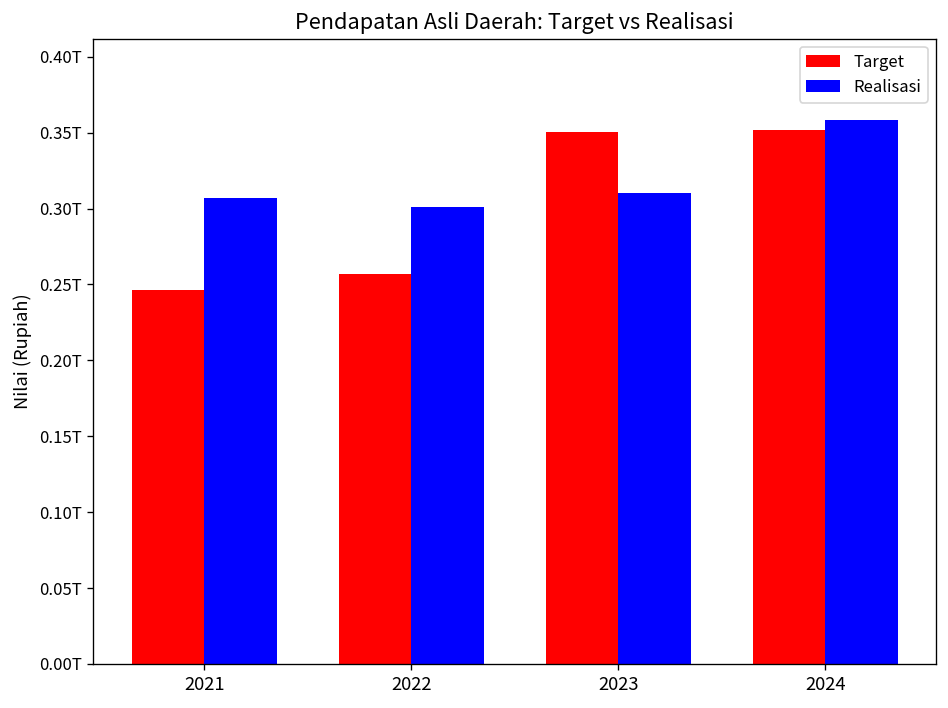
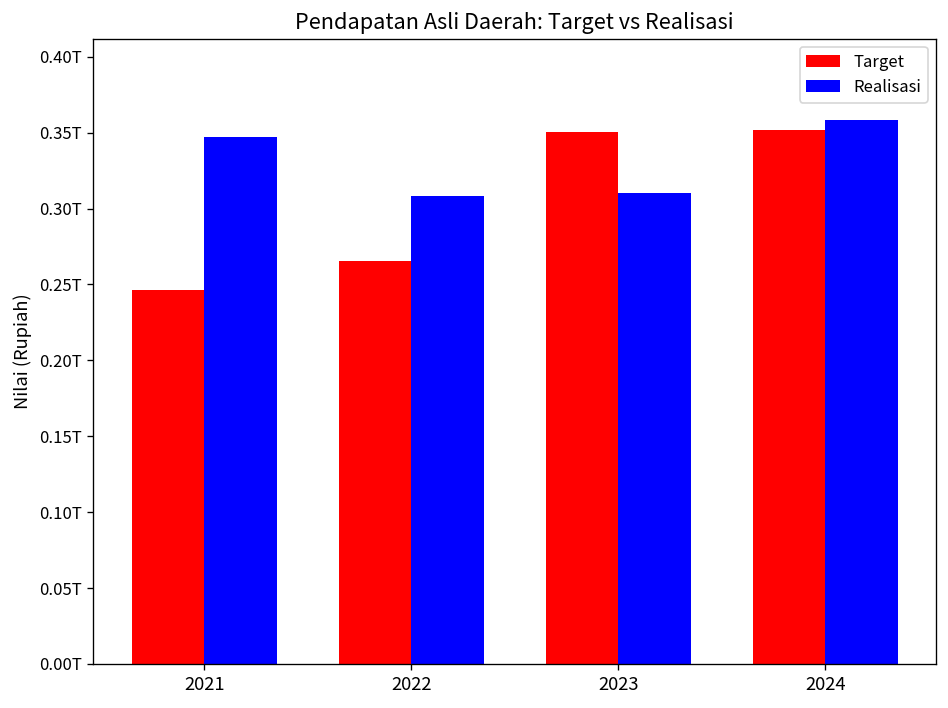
  {
    "Target": {
      "2021": "0.247T",
-     "2022": "0.257T",
+     "2022": "0.265T",
      "2023": "0.350T",
      "2024": "0.352T"
    },
    "Realisasi": {
-     "2021": "0.307T",
-     "2022": "0.301T",
+     "2021": "0.347T",
+     "2022": "0.308T",
      "2023": "0.310T",
      "2024": "0.358T"
    }
  }
